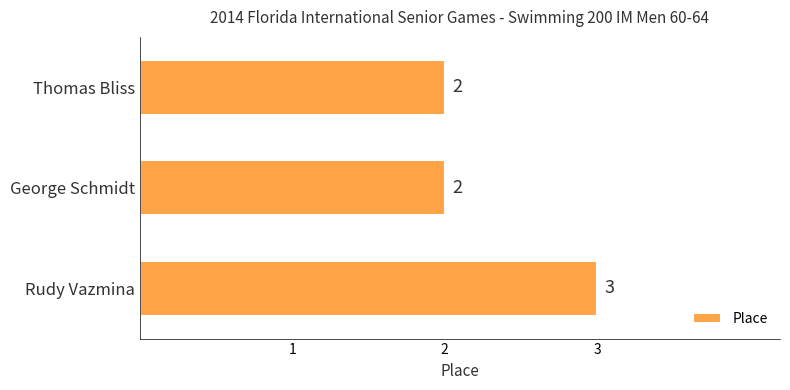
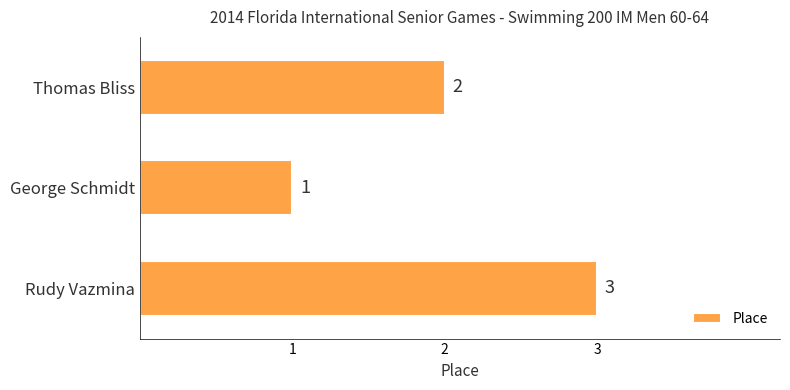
  {
    "Thomas Bliss": 2,
-   "George Schmidt": 2,
+   "George Schmidt": 1,
    "Rudy Vazmina": 3
  }
